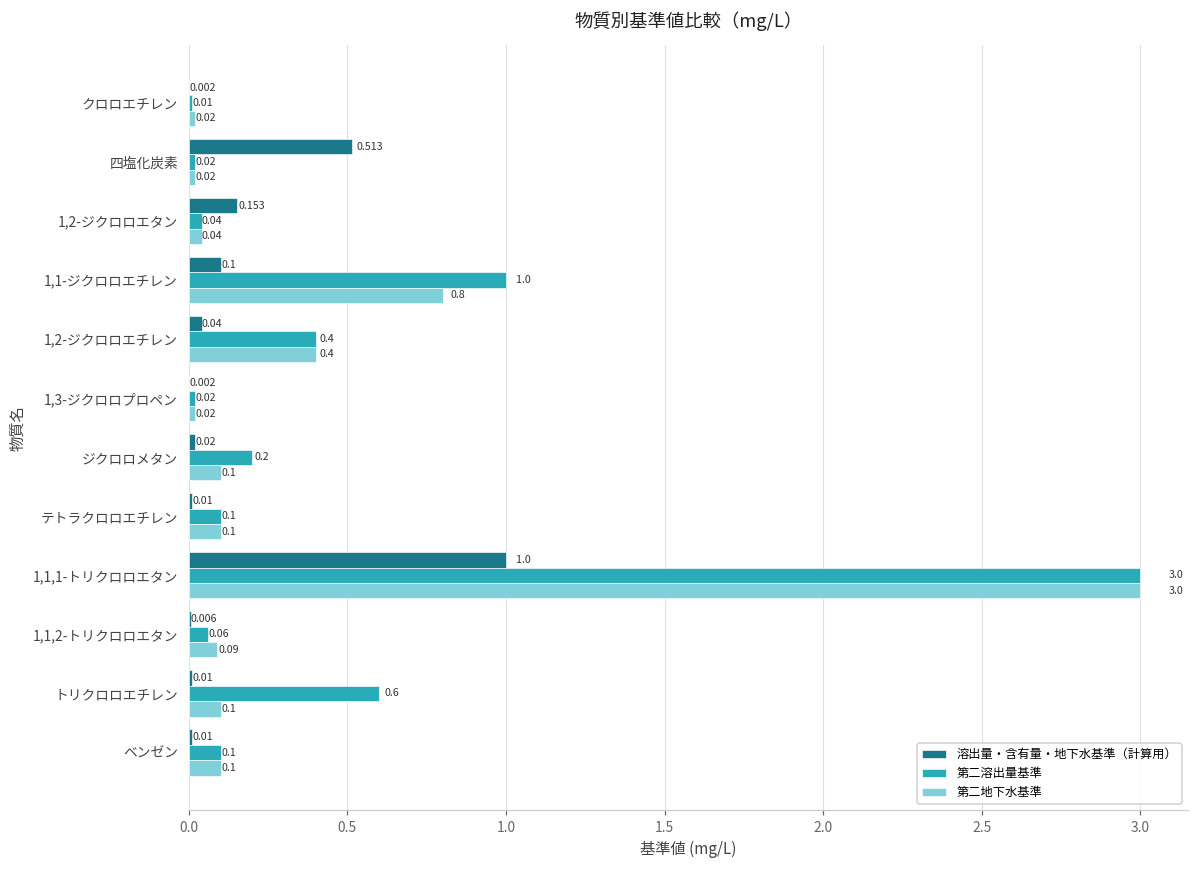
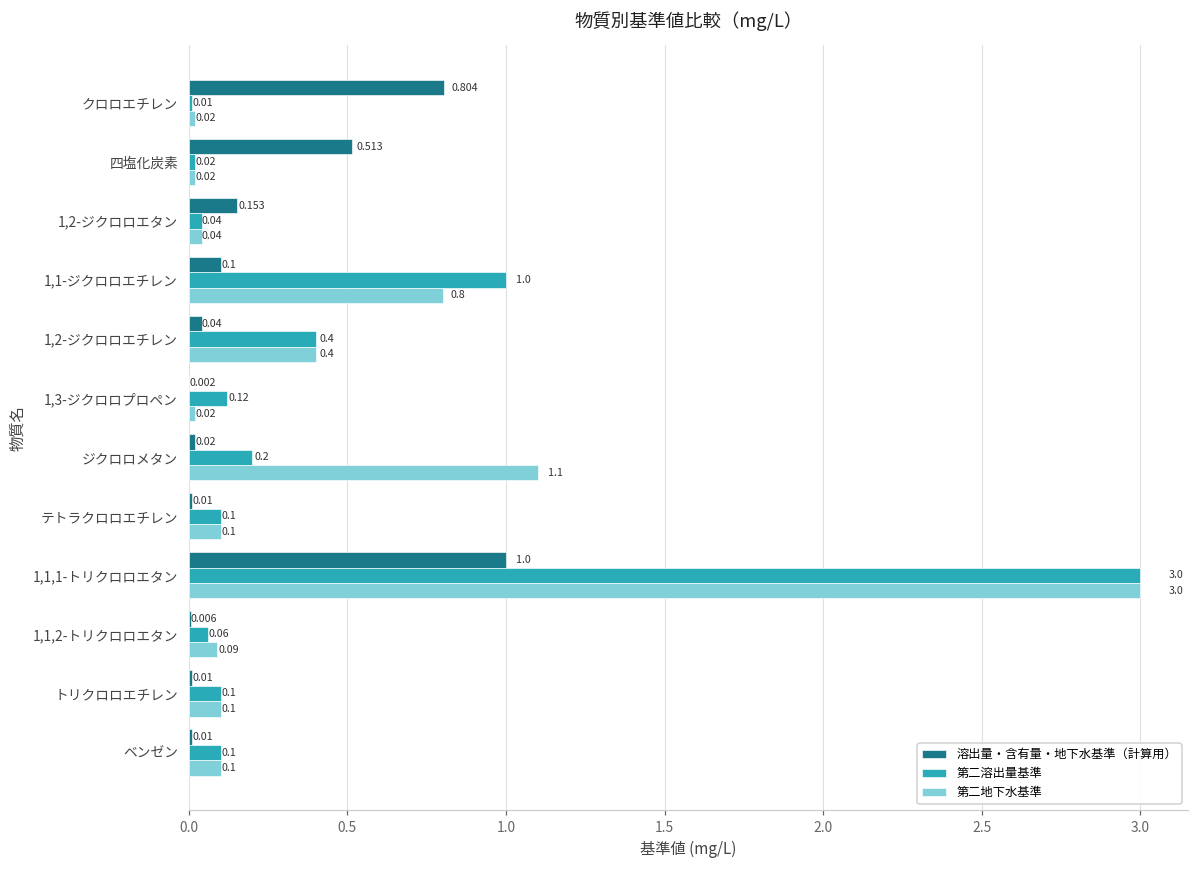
  {
    "溶出量・含有量・地下水基準（計算用）": {
-     "クロロエチレン": 0.002,
+     "クロロエチレン": 0.804,
      "四塩化炭素": 0.513,
      "1,2-ジクロロエタン": 0.153,
      "1,1-ジクロロエチレン": 0.1,
      "1,2-ジクロロエチレン": 0.04,
      "1,3-ジクロロプロペン": 0.002,
      "ジクロロメタン": 0.02,
      "テトラクロロエチレン": 0.01,
      "1,1,1-トリクロロエタン": 1.0,
      "1,1,2-トリクロロエタン": 0.006,
      "トリクロロエチレン": 0.01,
      "ベンゼン": 0.01
    },
    "第二溶出量基準": {
      "クロロエチレン": 0.01,
      "四塩化炭素": 0.02,
      "1,2-ジクロロエタン": 0.04,
      "1,1-ジクロロエチレン": 1.0,
      "1,2-ジクロロエチレン": 0.4,
-     "1,3-ジクロロプロペン": 0.02,
+     "1,3-ジクロロプロペン": 0.12,
      "ジクロロメタン": 0.2,
      "テトラクロロエチレン": 0.1,
      "1,1,2-トリクロロエタン": 0.06,
-     "トリクロロエチレン": 0.6,
+     "トリクロロエチレン": 0.1,
      "ベンゼン": 0.1
    },
    "第二地下水基準": {
      "クロロエチレン": 0.02,
      "四塩化炭素": 0.02,
      "1,2-ジクロロエタン": 0.04,
      "1,1-ジクロロエチレン": 0.8,
      "1,2-ジクロロエチレン": 0.4,
      "1,3-ジクロロプロペン": 0.02,
-     "ジクロロメタン": 0.1,
+     "ジクロロメタン": 1.1,
      "テトラクロロエチレン": 0.1,
      "1,1,2-トリクロロエタン": 0.09,
      "トリクロロエチレン": 0.1,
      "ベンゼン": 0.1
    }
  }
